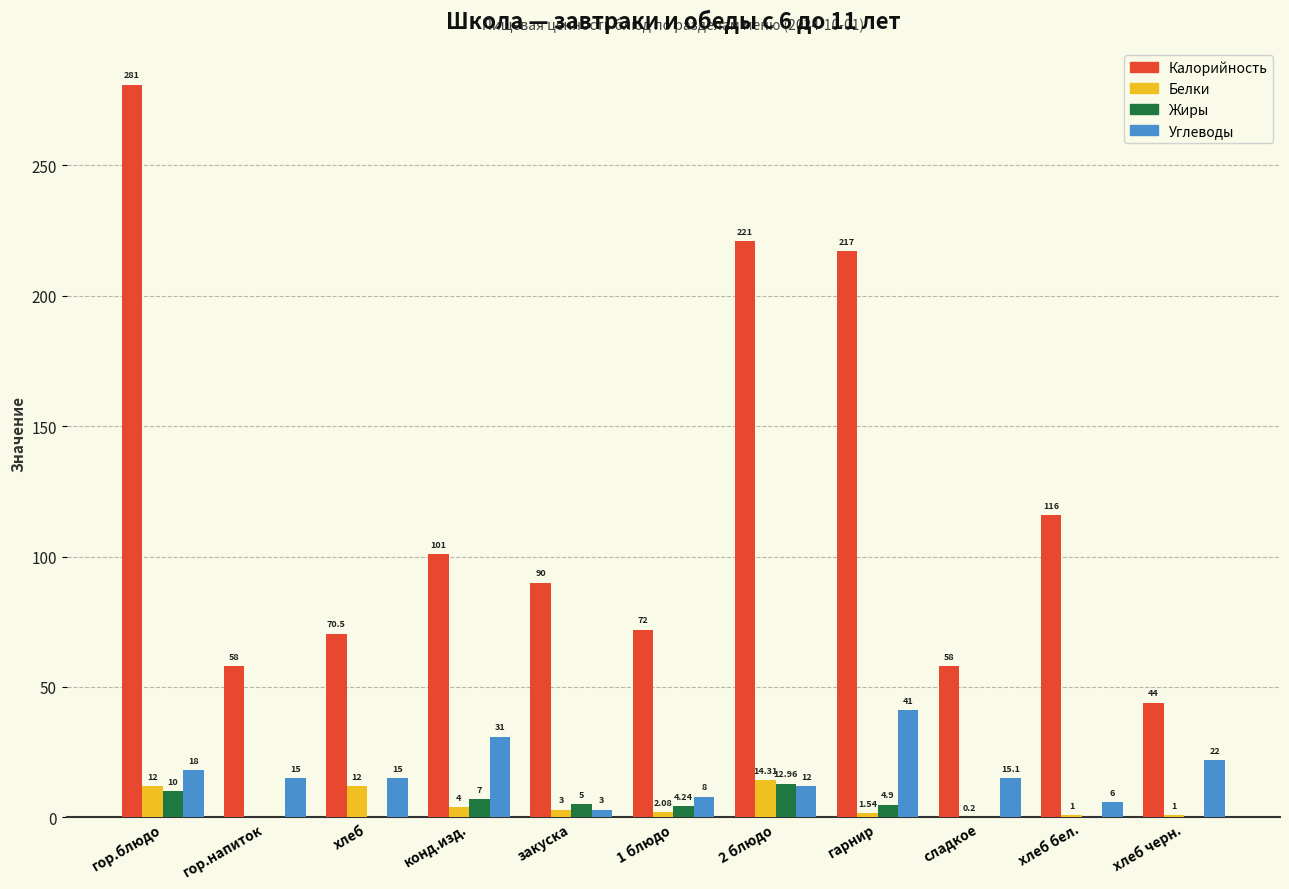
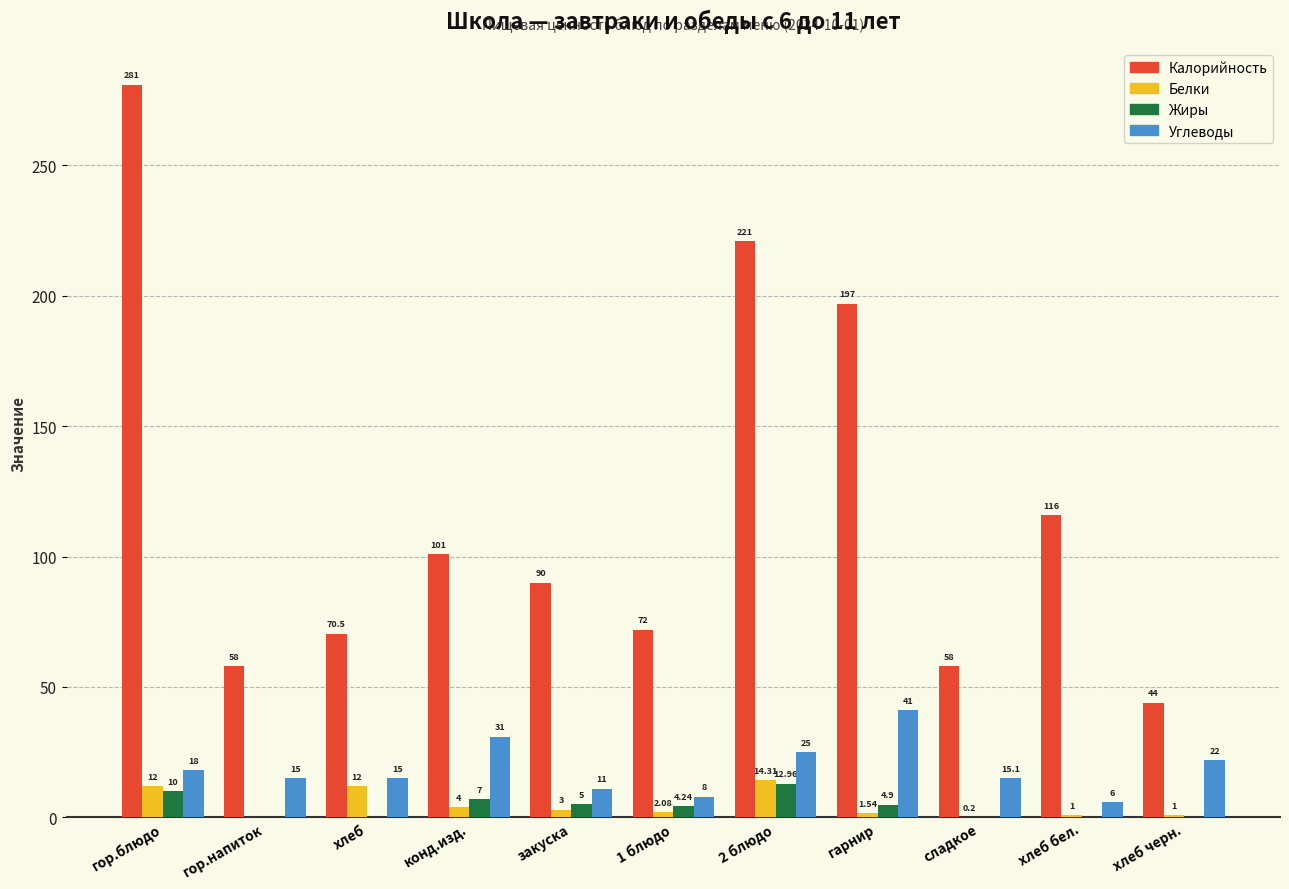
  {
    "Калорийность": {
      "гор.блюдо": 281,
      "гор.напиток": 58,
      "хлеб": 70.5,
      "конд.изд.": 101,
      "закуска": 90,
      "1 блюдо": 72,
      "2 блюдо": 221,
-     "гарнир": 217,
+     "гарнир": 197,
      "сладкое": 58,
      "хлеб бел.": 116,
      "хлеб черн.": 44
    },
    "Белки": {
      "гор.блюдо": 12,
      "хлеб": 12,
      "конд.изд.": 4,
      "закуска": 3,
      "1 блюдо": 2.08,
      "2 блюдо": 14.31,
      "гарнир": 1.54,
      "сладкое": 0.2,
      "хлеб бел.": 1,
      "хлеб черн.": 1
    },
    "Жиры": {
      "гор.блюдо": 10,
      "конд.изд.": 7,
      "закуска": 5,
      "1 блюдо": 4.24,
      "2 блюдо": 12.96,
      "гарнир": 4.9
    },
    "Углеводы": {
      "гор.блюдо": 18,
      "гор.напиток": 15,
      "хлеб": 15,
      "конд.изд.": 31,
-     "закуска": 3,
+     "закуска": 11,
      "1 блюдо": 8,
-     "2 блюдо": 12,
+     "2 блюдо": 25,
      "гарнир": 41,
      "сладкое": 15.1,
      "хлеб бел.": 6,
      "хлеб черн.": 22
    }
  }
